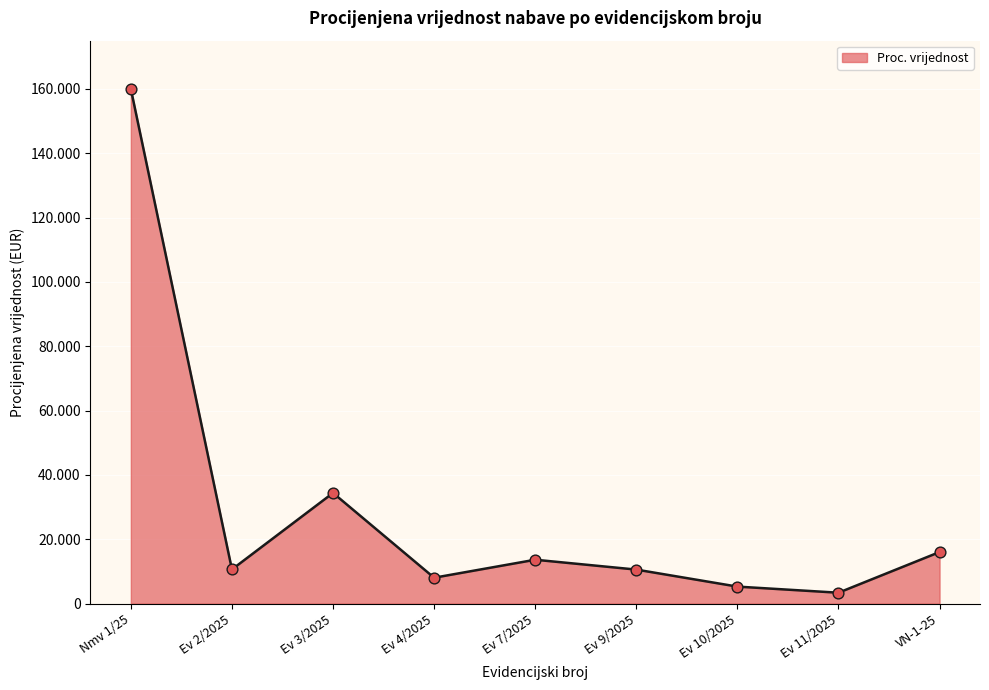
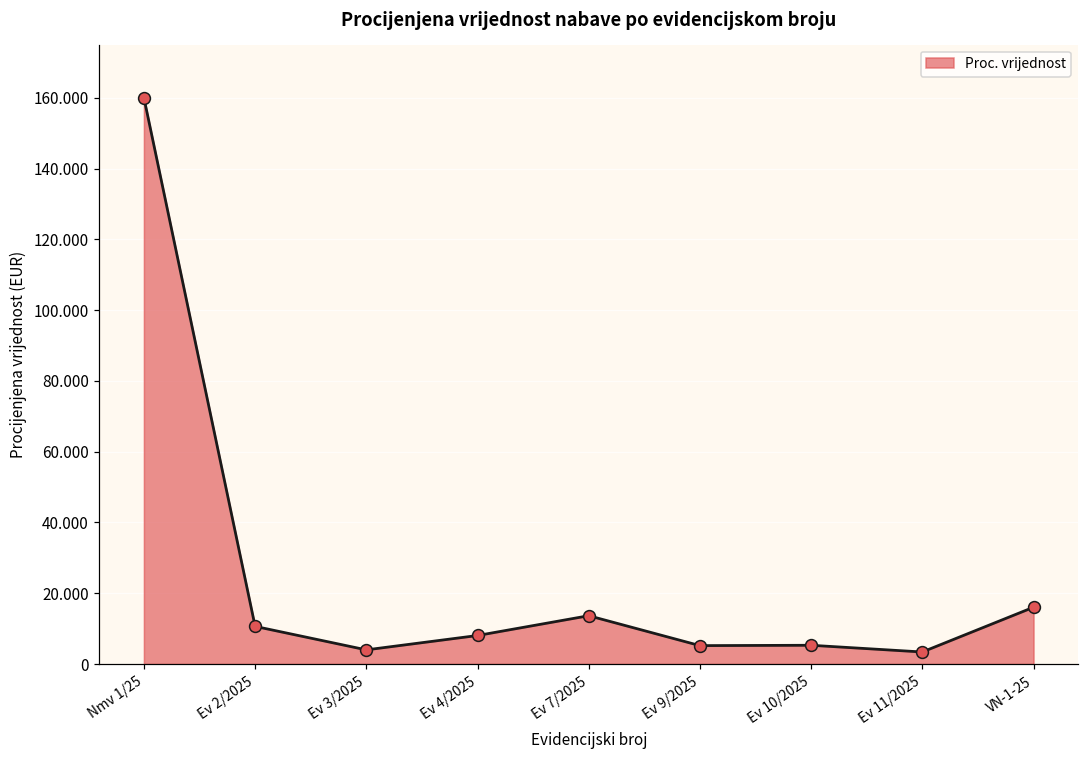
  {
    "Nmv 1/25": 160,
    "Ev 2/2025": 11,
-   "Ev 3/2025": 34,
+   "Ev 3/2025": 4,
    "Ev 4/2025": 8,
    "Ev 7/2025": 14,
-   "Ev 9/2025": 11,
+   "Ev 9/2025": 5,
    "Ev 10/2025": 5,
    "Ev 11/2025": 3,
    "VN-1-25": 16
  }
